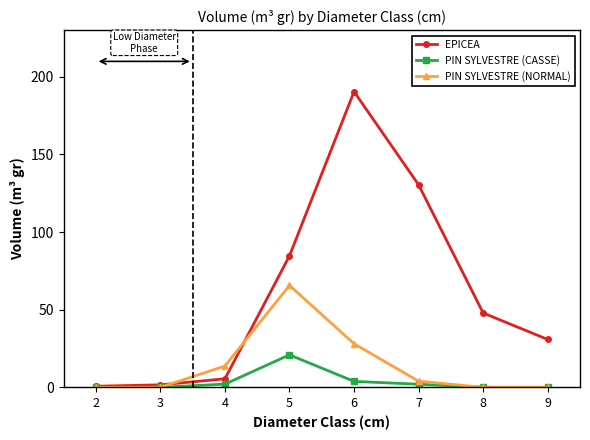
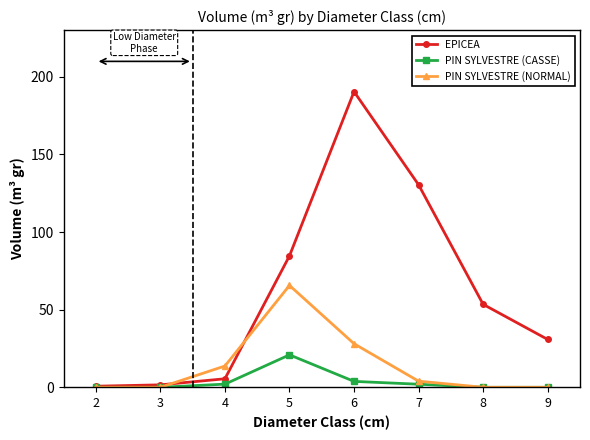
  {
    "EPICEA": {
      "4": 5,
      "5": 85,
      "6": 190,
      "7": 130,
-     "8": 48,
+     "8": 53,
      "9": 31
    },
    "PIN SYLVESTRE (CASSE)": {
      "4": 2,
      "5": 21,
      "6": 4,
      "7": 2
    },
    "PIN SYLVESTRE (NORMAL)": {
      "4": 14,
      "5": 66,
      "6": 28,
      "7": 4
    }
  }
